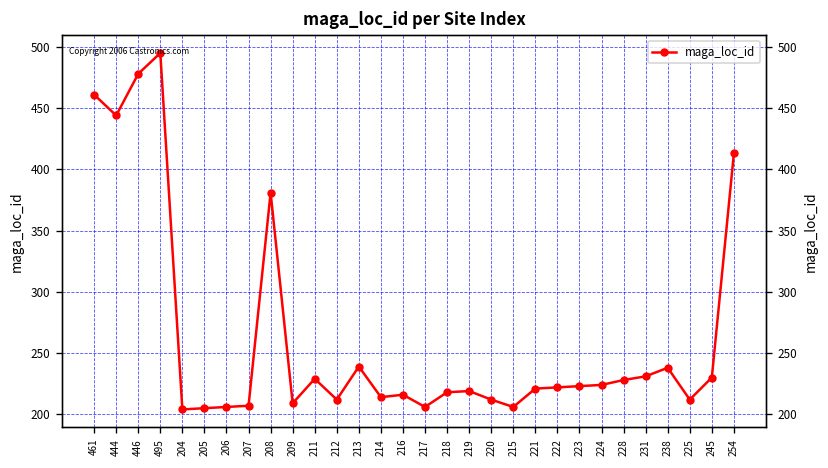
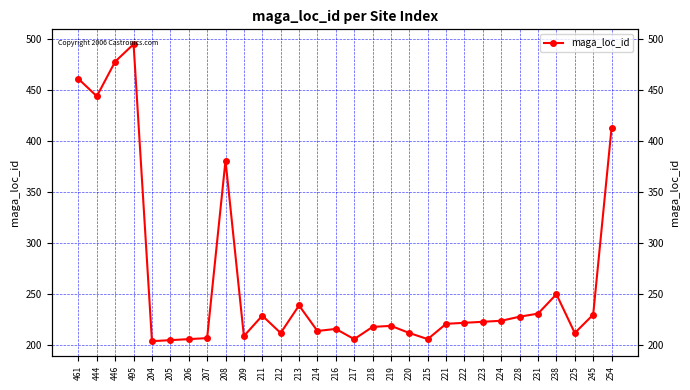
  {
    "461": 461,
    "444": 444,
    "446": 478,
    "204": 204,
    "205": 205,
    "206": 206,
    "207": 207,
    "208": 381,
    "209": 209,
    "211": 229,
    "212": 212,
    "213": 239,
    "214": 214,
    "216": 216,
    "217": 206,
    "218": 218,
    "219": 219,
    "220": 212,
    "215": 206,
    "221": 221,
    "222": 222,
    "223": 223,
    "224": 224,
    "228": 228,
    "231": 231,
-   "238": 238,
+   "238": 250,
    "225": 212,
    "245": 230,
    "254": 413
  }
